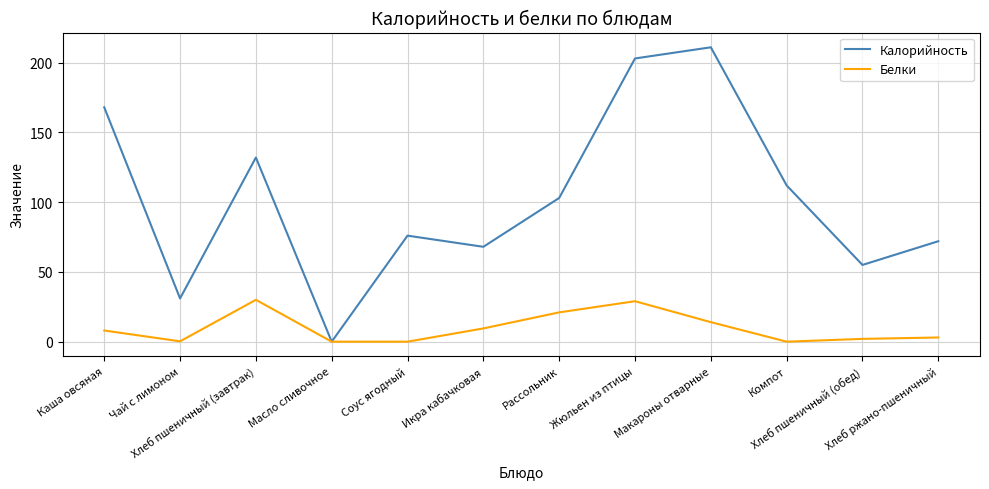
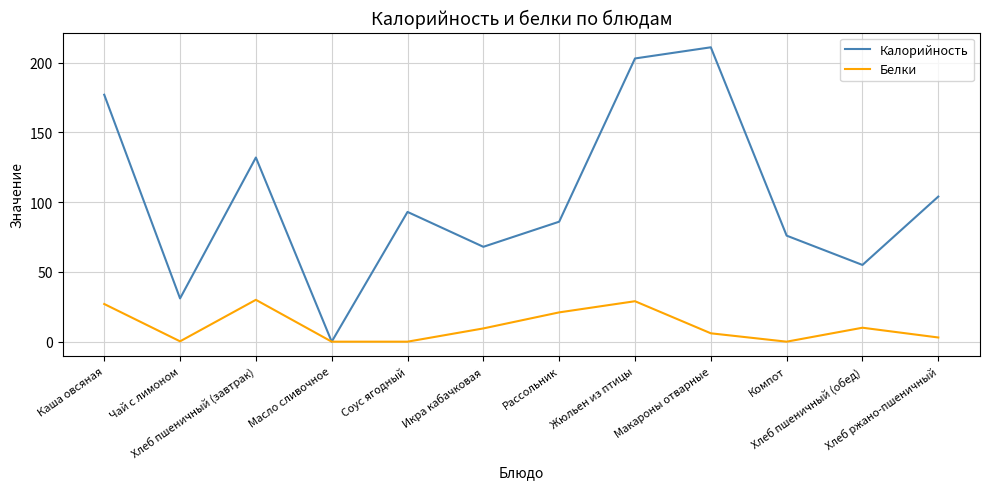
  {
    "Калорийность": {
-     "Каша овсяная": 168,
+     "Каша овсяная": 177,
      "Чай с лимоном": 31,
      "Хлеб пшеничный (завтрак)": 132,
-     "Соус ягодный": 76,
+     "Соус ягодный": 93,
      "Икра кабачковая": 68,
-     "Рассольник": 103,
+     "Рассольник": 86,
      "Жюльен из птицы": 203,
      "Макароны отварные": 211,
-     "Компот": 112,
+     "Компот": 76,
      "Хлеб пшеничный (обед)": 55,
-     "Хлеб ржано-пшеничный": 72
+     "Хлеб ржано-пшеничный": 104
    },
    "Белки": {
-     "Каша овсяная": 8,
+     "Каша овсяная": 27,
      "Чай с лимоном": 0,
      "Хлеб пшеничный (завтрак)": 30,
      "Соус ягодный": 0,
      "Икра кабачковая": 10,
      "Рассольник": 21,
      "Жюльен из птицы": 29,
-     "Макароны отварные": 14,
+     "Макароны отварные": 6,
      "Компот": 0,
-     "Хлеб пшеничный (обед)": 2,
+     "Хлеб пшеничный (обед)": 10,
      "Хлеб ржано-пшеничный": 3
    }
  }
